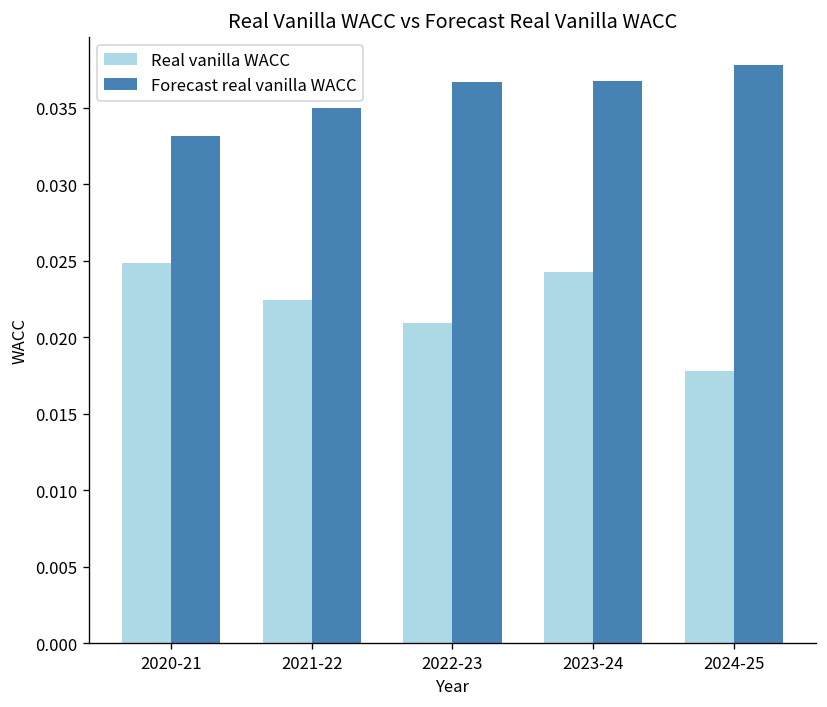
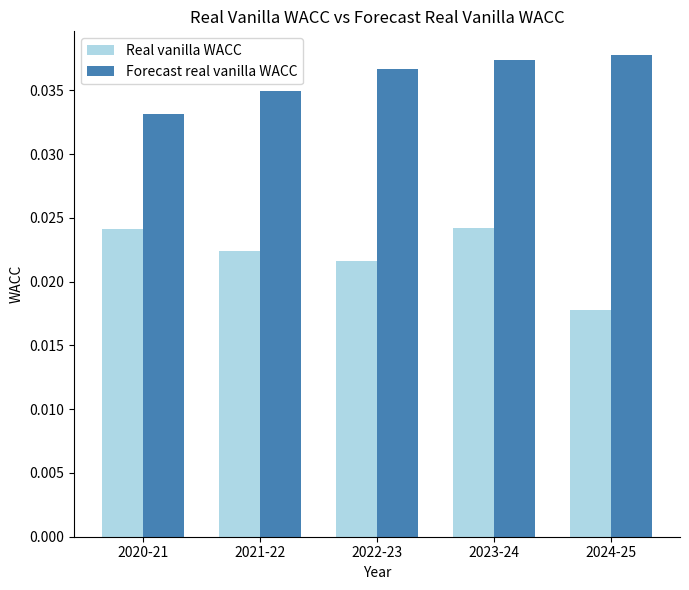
  {
    "Real vanilla WACC": {
-     "2020-21": 0.0248,
+     "2020-21": 0.0242,
      "2021-22": 0.0224,
-     "2022-23": 0.0209,
+     "2022-23": 0.0216,
      "2023-24": 0.0242,
      "2024-25": 0.0178
    },
    "Forecast real vanilla WACC": {
      "2020-21": 0.0331,
      "2021-22": 0.0350,
      "2022-23": 0.0367,
-     "2023-24": 0.0367,
+     "2023-24": 0.0374,
      "2024-25": 0.0377
    }
  }
